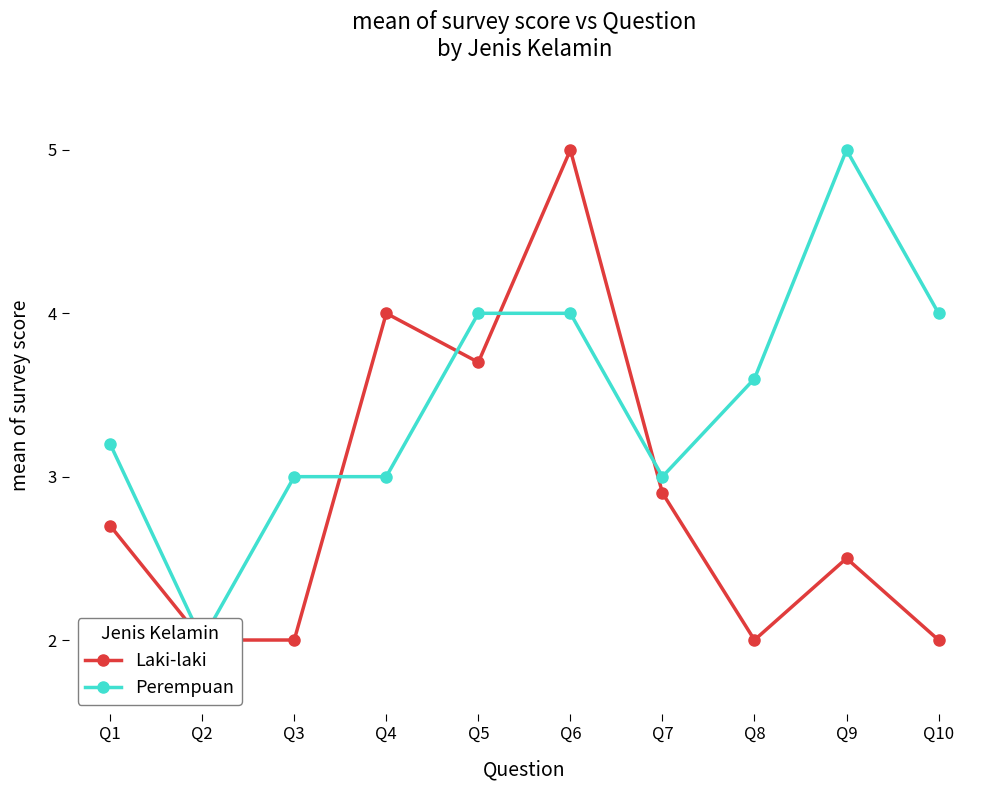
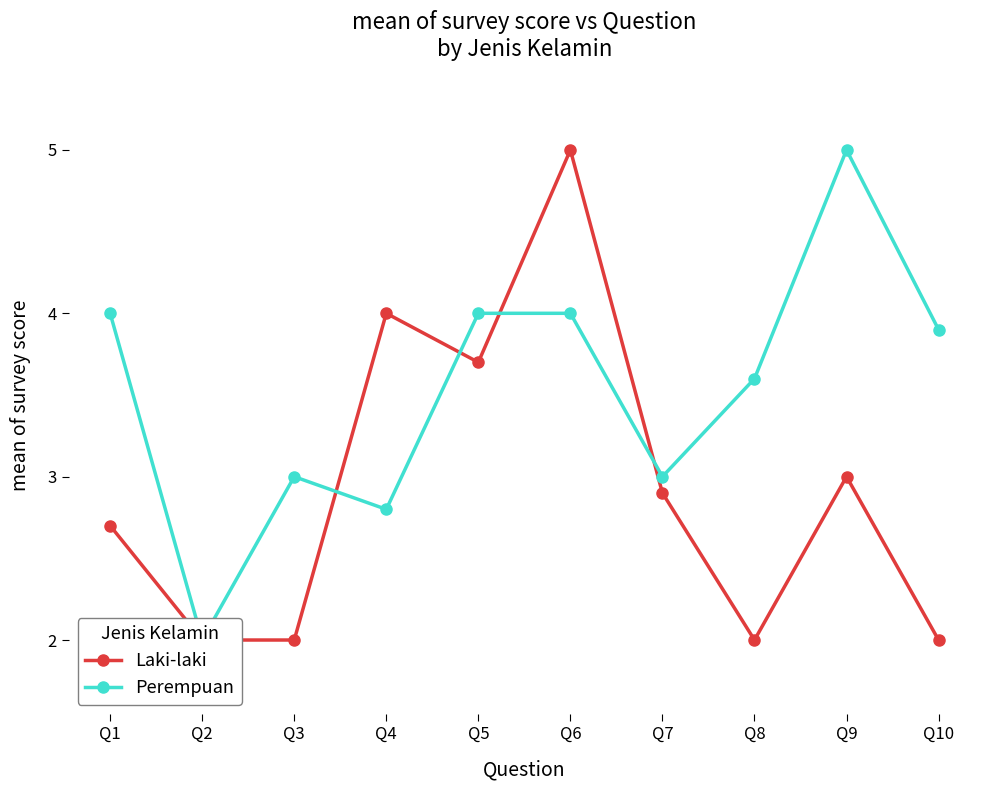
  {
    "Laki-laki": {
      "Q1": 2.7,
      "Q3": 2.0,
      "Q4": 4.0,
      "Q5": 3.7,
      "Q6": 5.0,
      "Q7": 2.9,
      "Q8": 2.0,
-     "Q9": 2.5,
+     "Q9": 3.0,
      "Q10": 2.0
    },
    "Perempuan": {
-     "Q1": 3.2,
+     "Q1": 4.0,
      "Q3": 3.0,
-     "Q4": 3.0,
+     "Q4": 2.8,
      "Q5": 4.0,
      "Q6": 4.0,
      "Q7": 3.0,
      "Q8": 3.6,
      "Q9": 5.0,
-     "Q10": 4.0
+     "Q10": 3.9
    }
  }
